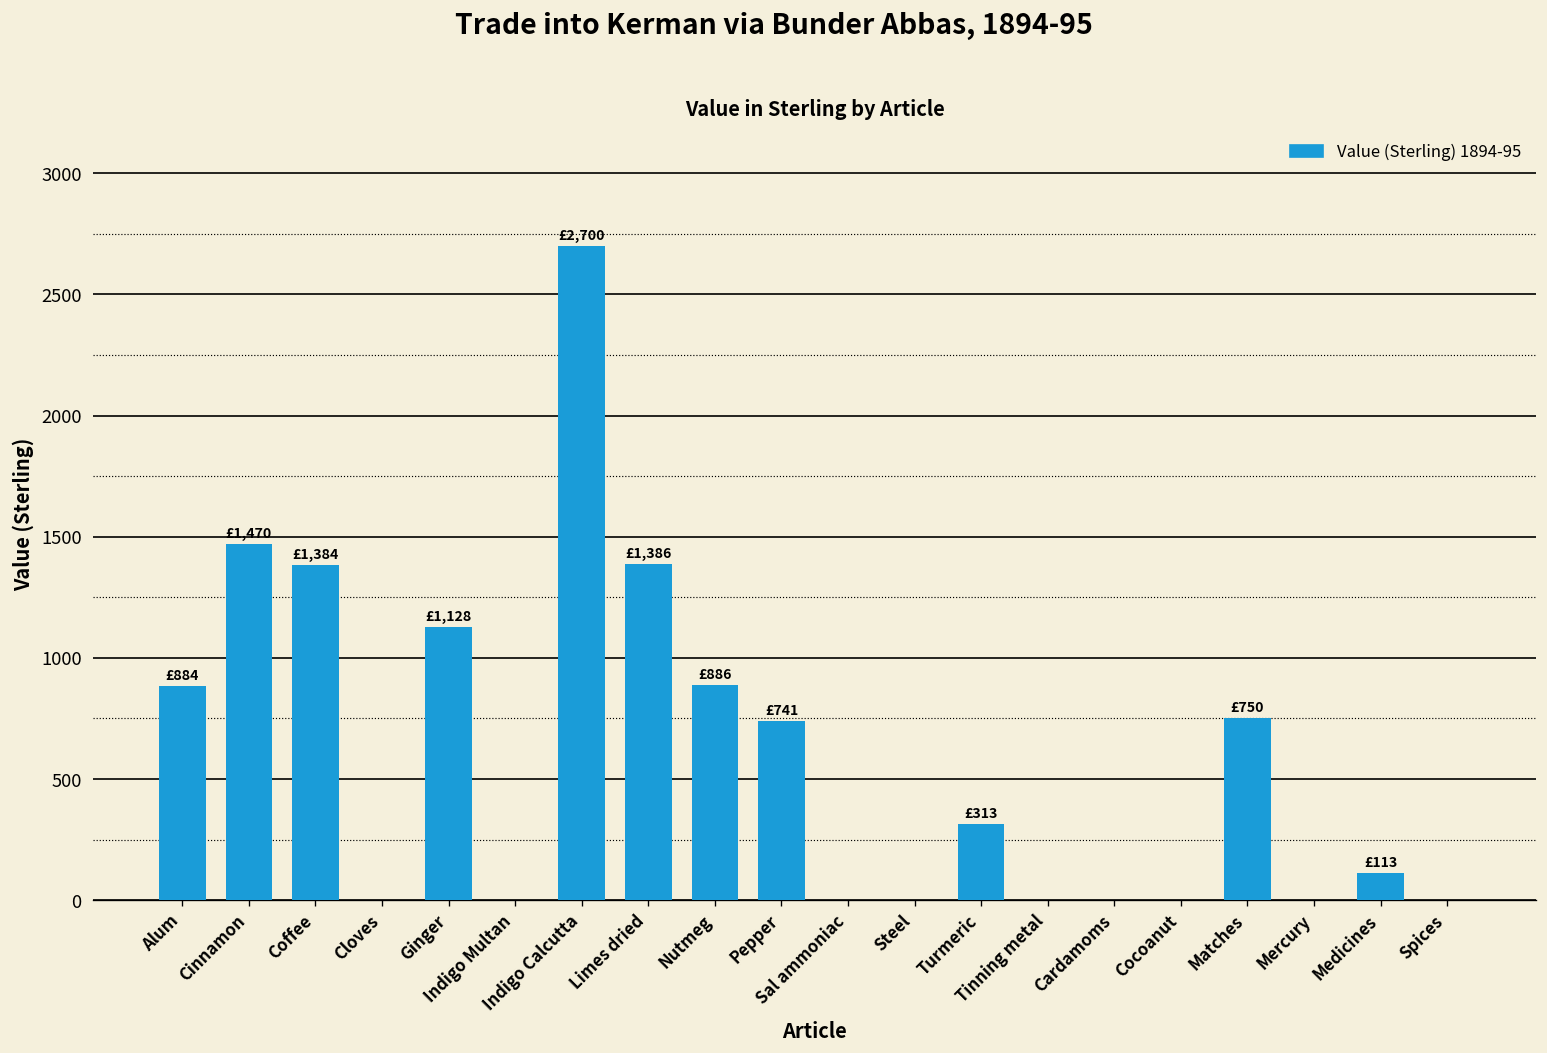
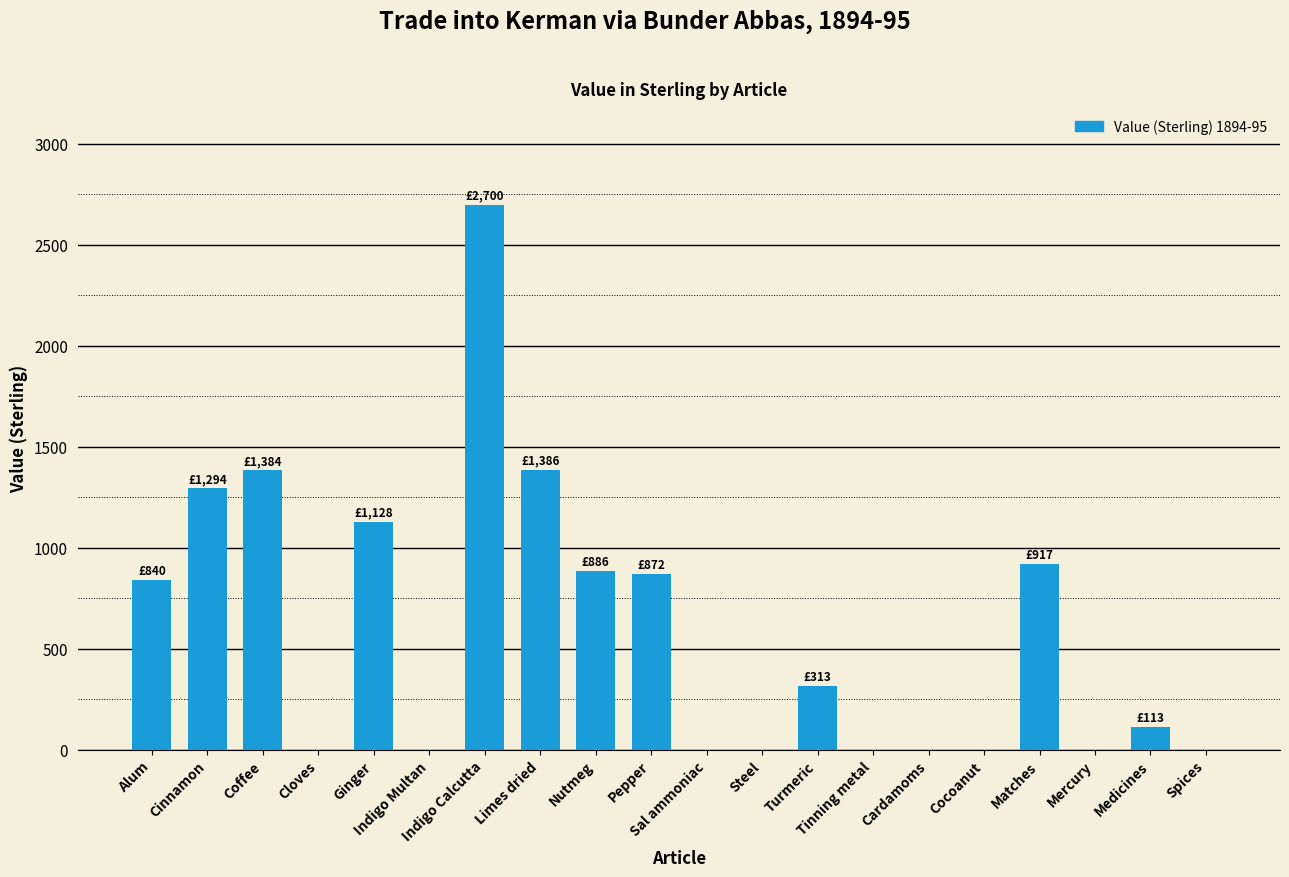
  {
-   "Alum": "£884",
-   "Cinnamon": "£1,470",
+   "Alum": "£840",
+   "Cinnamon": "£1,294",
    "Coffee": "£1,384",
    "Ginger": "£1,128",
    "Indigo Calcutta": "£2,700",
    "Limes dried": "£1,386",
    "Nutmeg": "£886",
-   "Pepper": "£741",
+   "Pepper": "£872",
    "Turmeric": "£313",
-   "Matches": "£750",
+   "Matches": "£917",
    "Medicines": "£113"
  }
